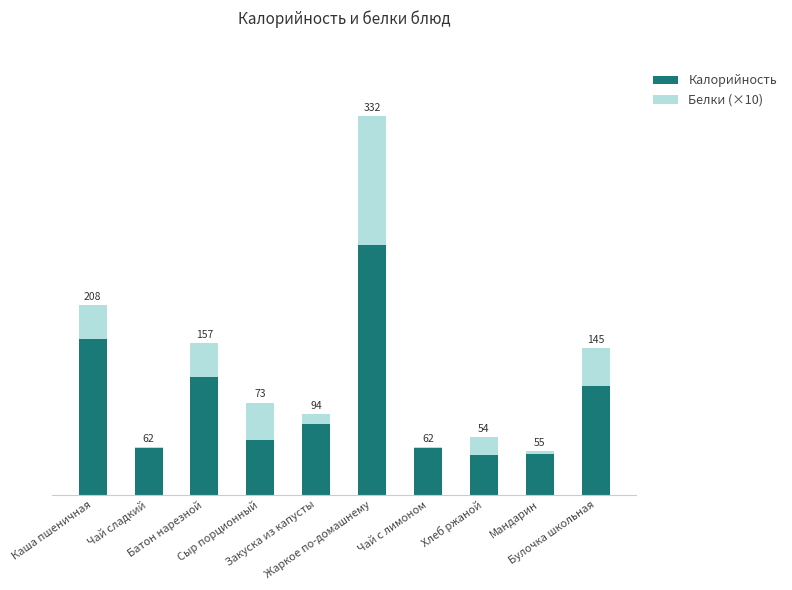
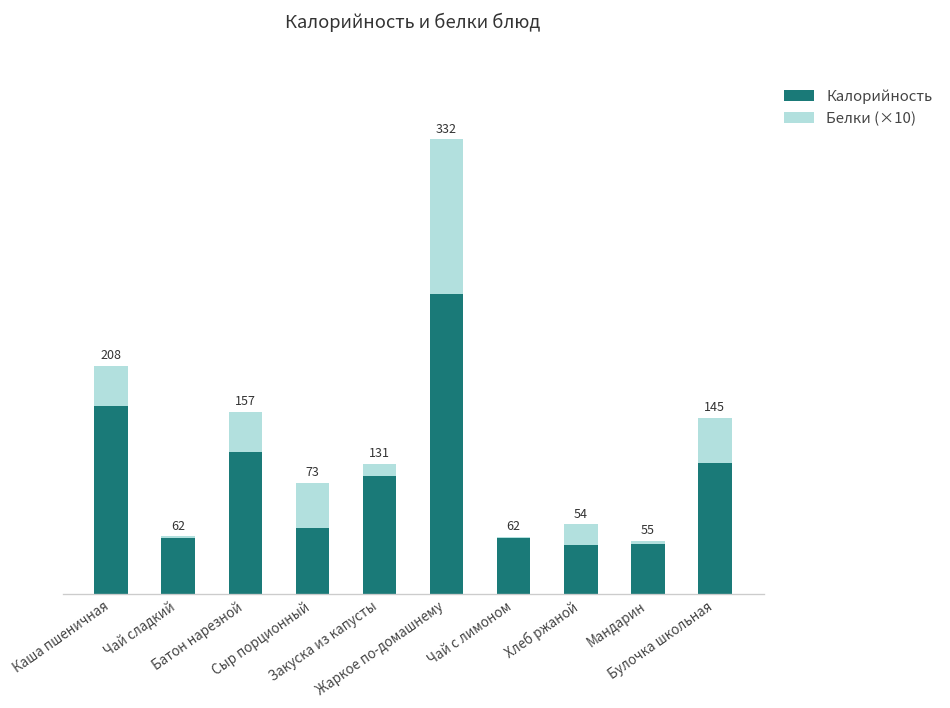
  {
    "Калорийность": {
      "Чай сладкий": 62,
-     "Закуска из капусты": 94,
+     "Закуска из капусты": 131,
      "Чай с лимоном": 62,
      "Хлеб ржаной": 54,
      "Мандарин": 55
    }
  }
